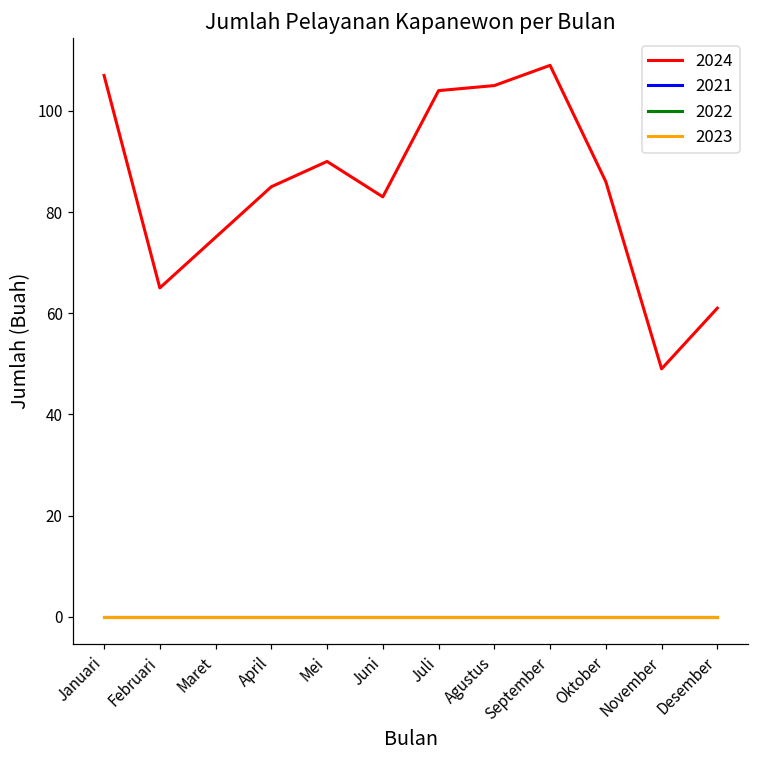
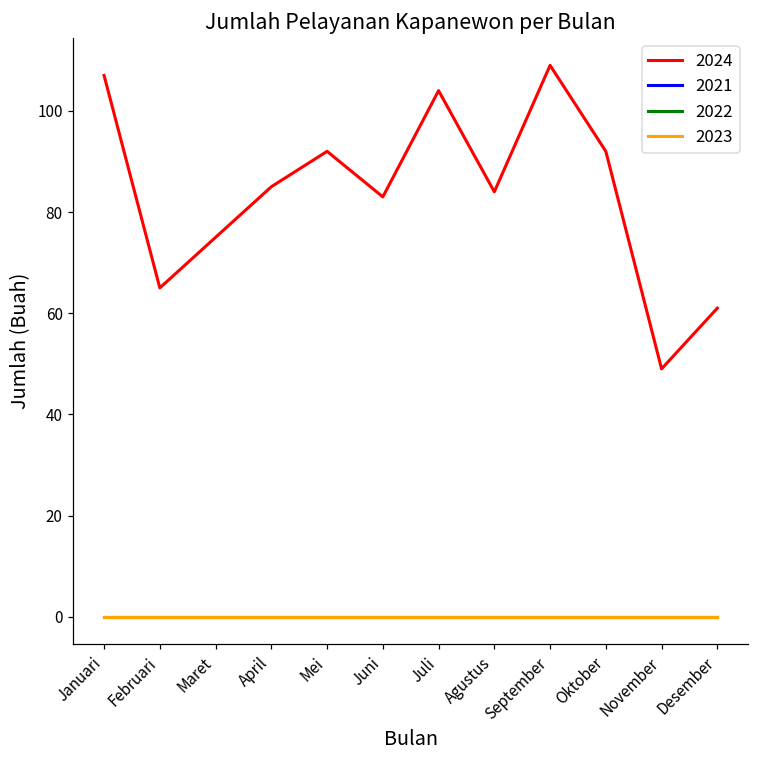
  {
    "2024": {
      "Januari": 107,
      "Februari": 65,
      "Maret": 75,
      "April": 85,
-     "Mei": 90,
+     "Mei": 92,
      "Juni": 83,
      "Juli": 104,
-     "Agustus": 105,
+     "Agustus": 84,
      "September": 109,
-     "Oktober": 86,
+     "Oktober": 92,
      "November": 49,
      "Desember": 61
    },
    "2023": {
      "Januari": 0,
      "Februari": 0,
      "Maret": 0,
      "April": 0,
      "Mei": 0,
      "Juni": 0,
      "Juli": 0,
      "Agustus": 0,
      "September": 0,
      "Oktober": 0,
      "November": 0,
      "Desember": 0
    }
  }
